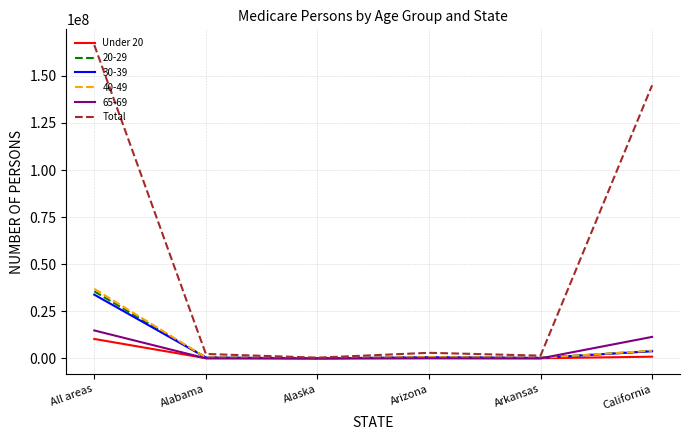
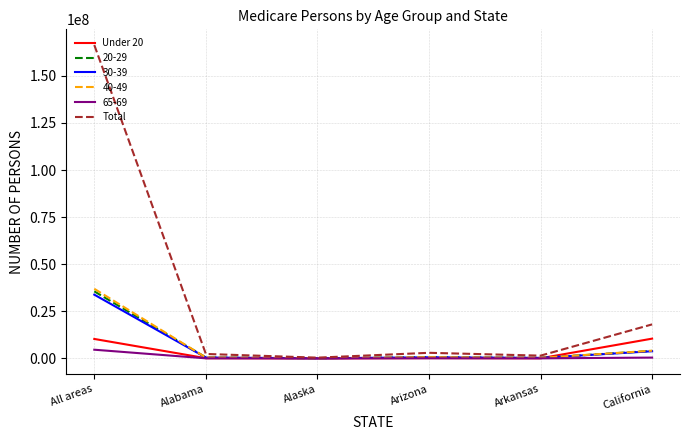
  {
    "Under 20": {
      "All areas": 10000000,
-     "California": 1000000
+     "California": 11000000
    },
    "20-29": {
      "All areas": 36000000
    },
    "30-39": {
      "All areas": 34000000
    },
    "40-49": {
      "All areas": 37000000
    },
    "65-69": {
-     "All areas": 15000000,
-     "California": 11000000
+     "All areas": 5000000,
+     "California": 0
    },
    "Total": {
      "All areas": 166000000,
      "Alabama": 2000000,
      "Arizona": 3000000,
-     "California": 145000000
+     "California": 18000000
    }
  }
